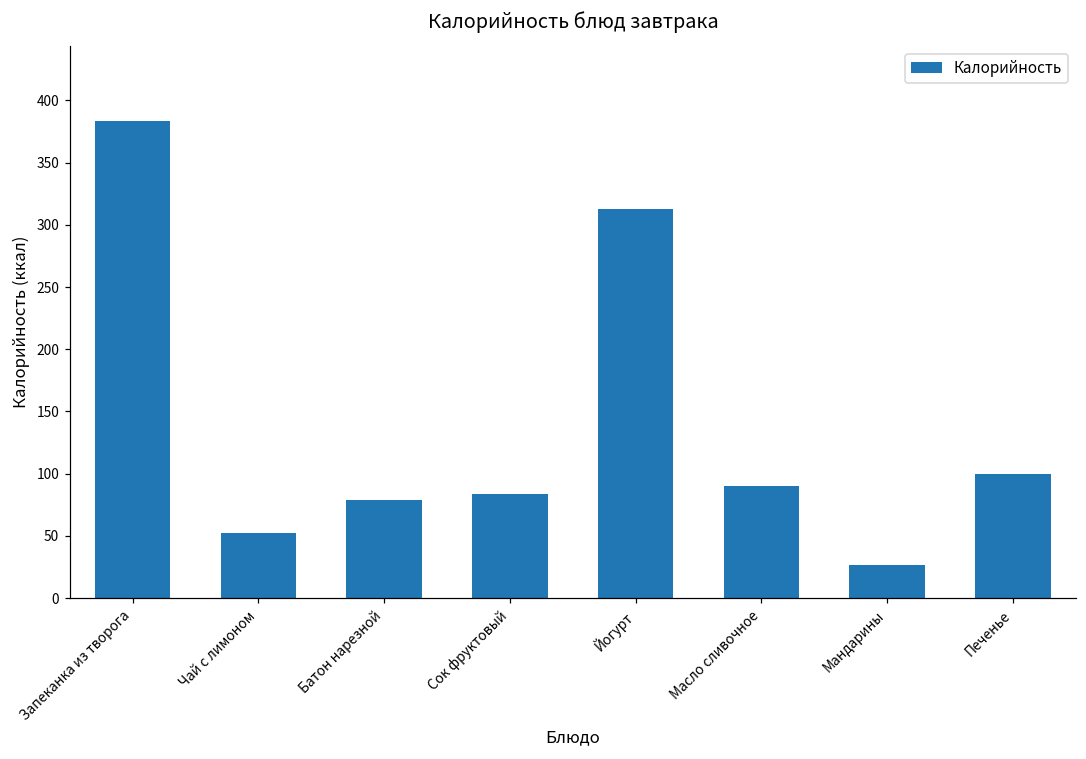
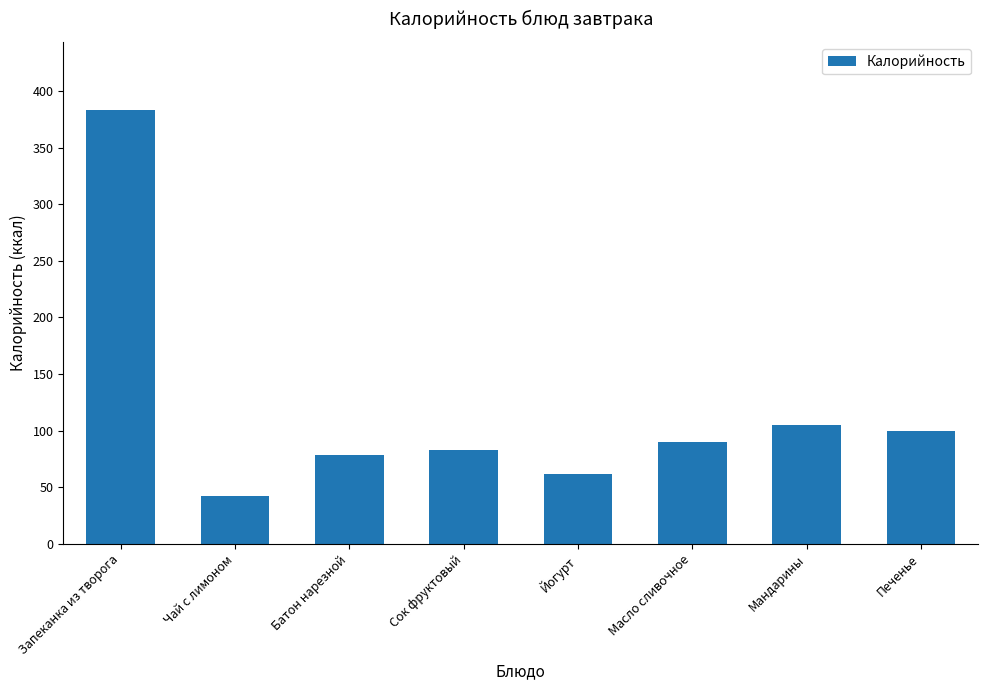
  {
    "Запеканка из творога": 384,
-   "Чай с лимоном": 52,
+   "Чай с лимоном": 42,
    "Батон нарезной": 79,
    "Сок фруктовый": 83,
-   "Йогурт": 313,
+   "Йогурт": 62,
    "Масло сливочное": 90,
-   "Мандарины": 27,
+   "Мандарины": 105,
    "Печенье": 99
  }
